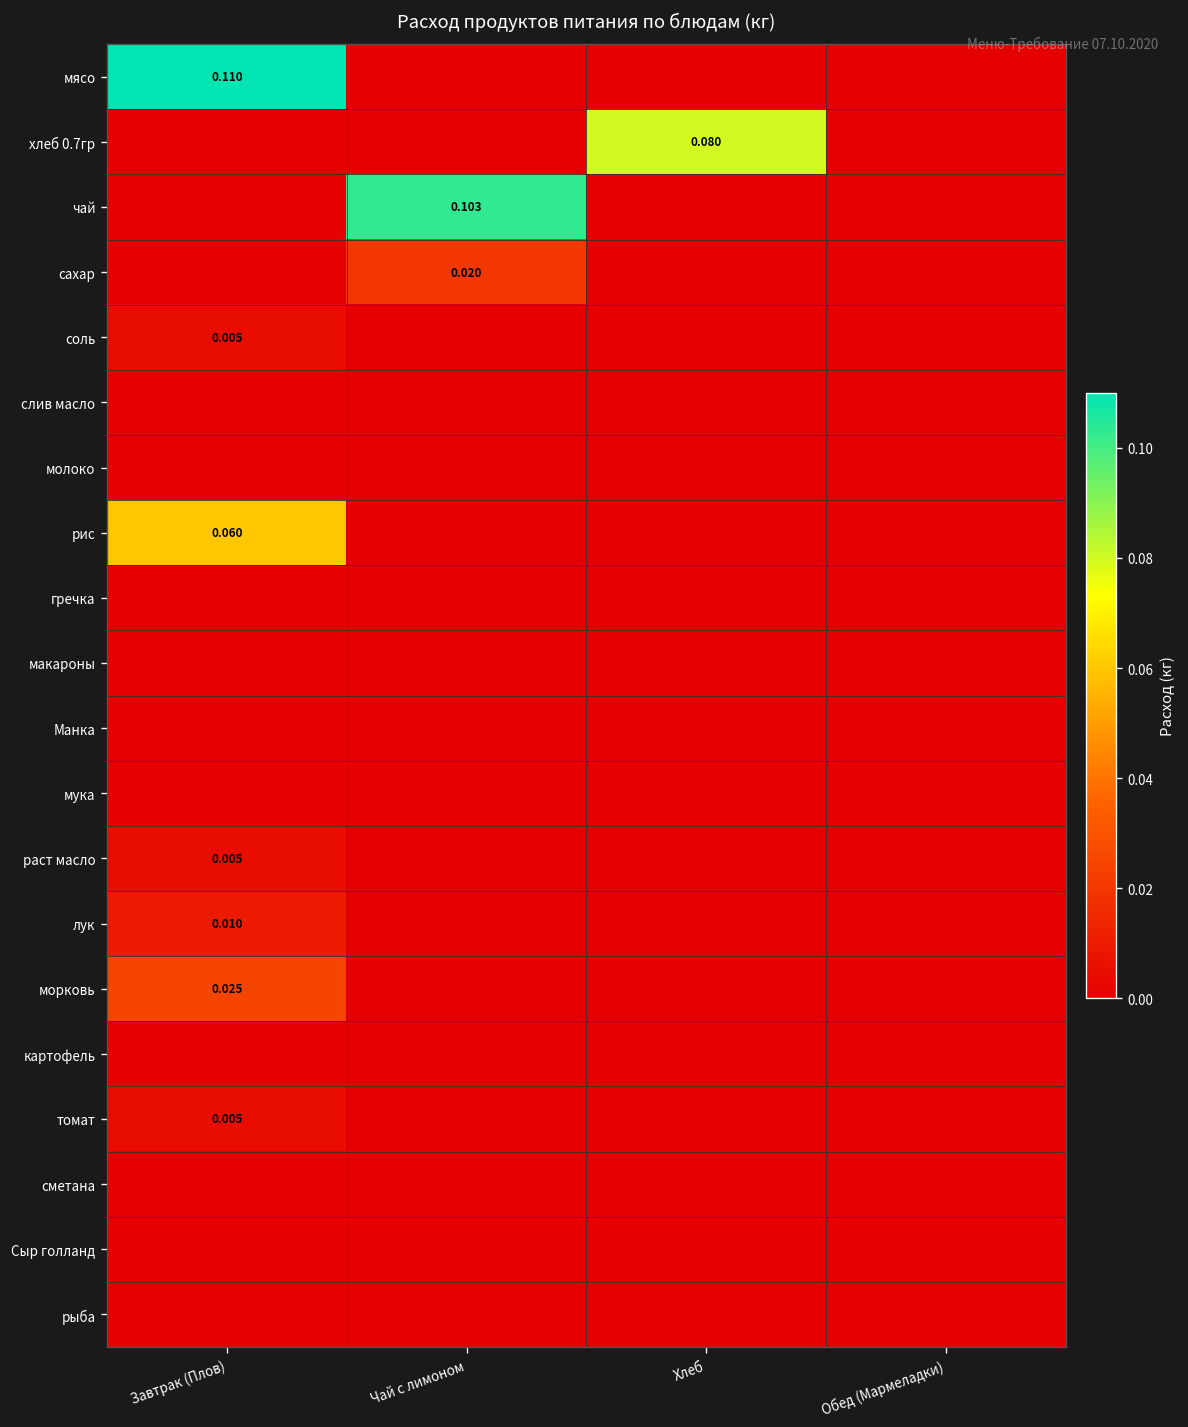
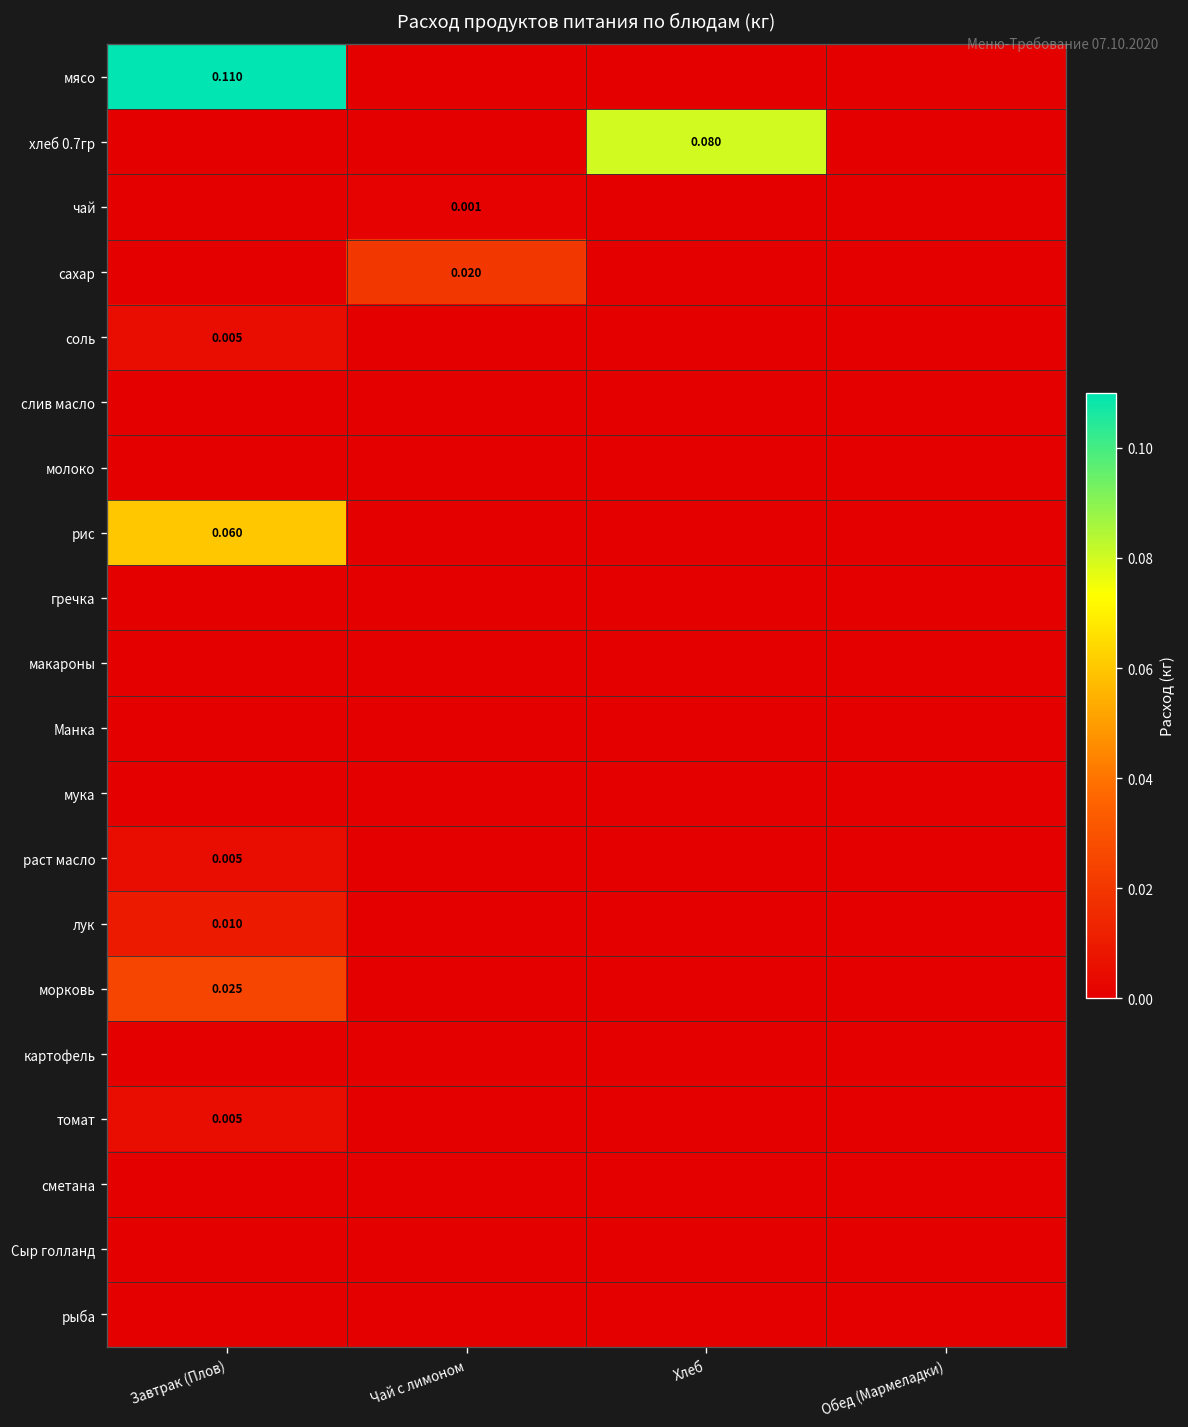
  {
    "мясо": {
      "Завтрак (Плов)": 0.110
    },
    "хлеб 0.7гр": {
      "Хлеб": 0.080
    },
    "чай": {
-     "Чай с лимоном": 0.103
+     "Чай с лимоном": 0.001
    },
    "сахар": {
      "Чай с лимоном": 0.020
    },
    "соль": {
      "Завтрак (Плов)": 0.005
    },
    "рис": {
      "Завтрак (Плов)": 0.060
    },
    "раст масло": {
      "Завтрак (Плов)": 0.005
    },
    "лук": {
      "Завтрак (Плов)": 0.010
    },
    "морковь": {
      "Завтрак (Плов)": 0.025
    },
    "томат": {
      "Завтрак (Плов)": 0.005
    }
  }
